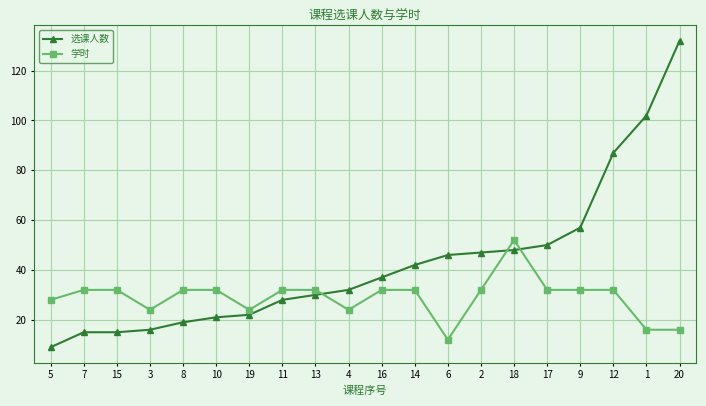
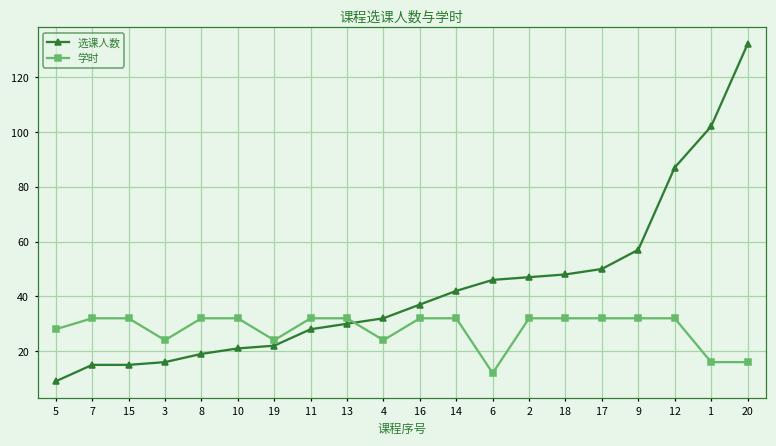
  {
    "选课人数": {
      "5": 9,
      "7": 15,
      "15": 15,
      "3": 16,
      "8": 19,
      "10": 21,
      "19": 22,
      "11": 28,
      "13": 30,
      "4": 32,
      "16": 37,
      "14": 42,
      "6": 46,
      "2": 47,
      "18": 48,
      "17": 50,
      "9": 57,
      "12": 87,
      "1": 102,
      "20": 132
    },
    "学时": {
      "5": 28,
      "7": 32,
      "15": 32,
      "3": 24,
      "8": 32,
      "10": 32,
      "19": 24,
      "11": 32,
      "13": 32,
      "4": 24,
      "16": 32,
      "14": 32,
      "6": 12,
      "2": 32,
-     "18": 52,
+     "18": 32,
      "17": 32,
      "9": 32,
      "12": 32,
      "1": 16,
      "20": 16
    }
  }
